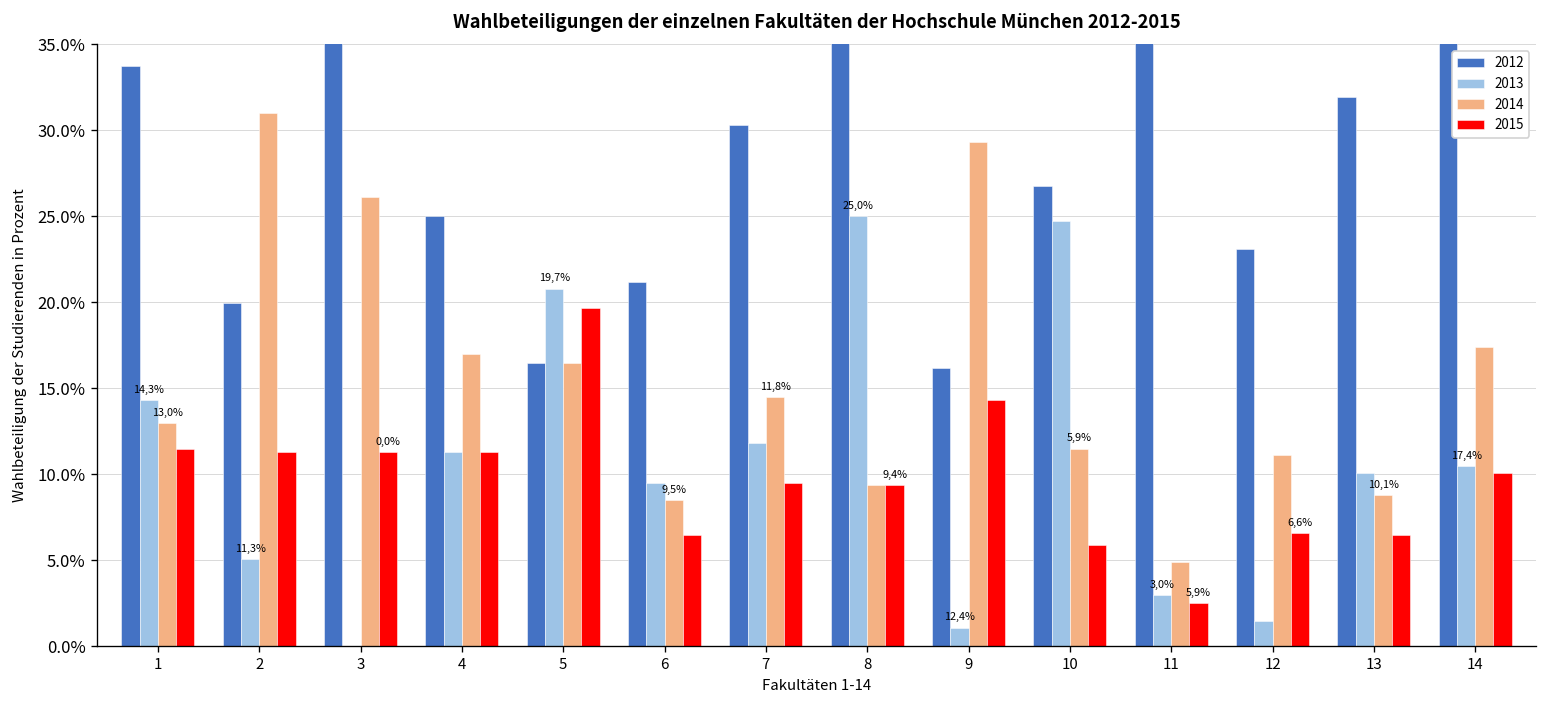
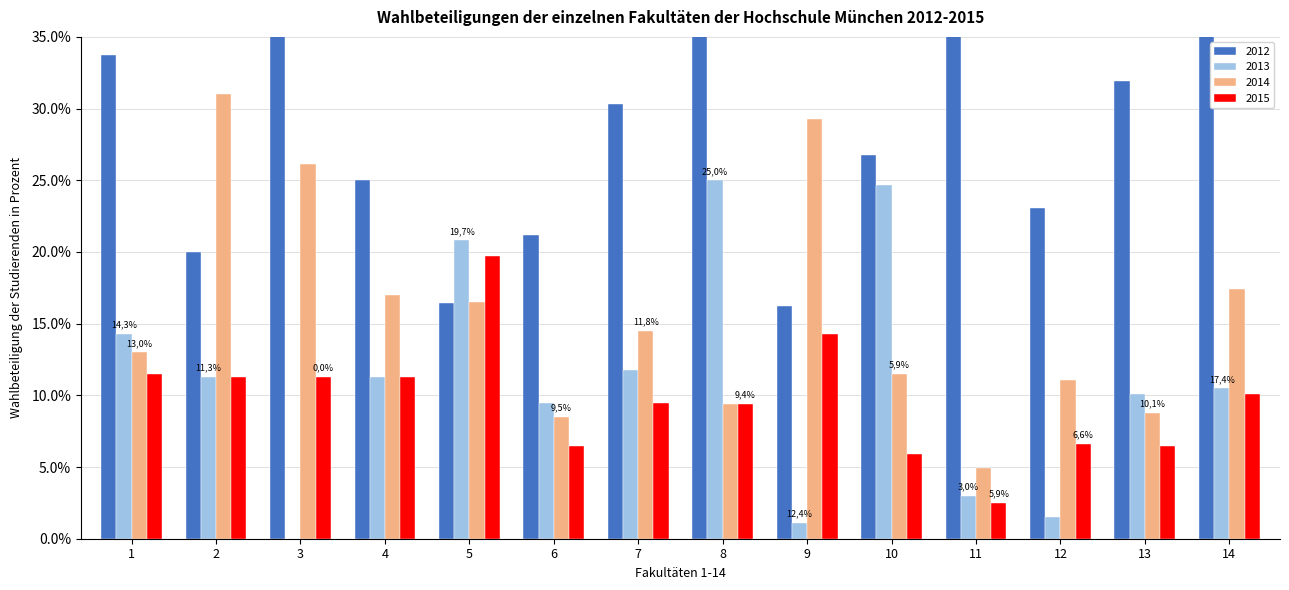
  {
    "2012": {
      "1": "33.7%",
      "2": "20.0%",
      "4": "25.0%",
      "5": "16.5%",
      "6": "21.2%",
      "7": "30.3%",
      "9": "16.2%",
      "10": "26.8%",
      "12": "23.1%",
      "13": "31.9%"
    },
    "2013": {
-     "2": "5.1%",
+     "2": "11.3%",
      "3": "0.0%",
      "4": "11.3%",
      "6": "9.5%",
      "7": "11.8%",
      "10": "24.7%",
      "12": "1.5%",
      "13": "10.1%"
    },
    "2014": {
      "2": "31.0%",
      "3": "26.1%",
      "4": "17.0%",
      "5": "16.5%",
      "8": "9.4%",
      "9": "29.3%",
      "11": "4.9%",
      "12": "11.1%",
      "14": "17.4%"
    },
    "2015": {
      "1": "11.5%",
      "2": "11.3%",
      "4": "11.3%",
      "5": "19.7%",
      "6": "6.5%",
      "7": "9.5%",
      "9": "14.3%",
      "10": "5.9%",
      "13": "6.5%",
      "14": "10.1%"
    }
  }
